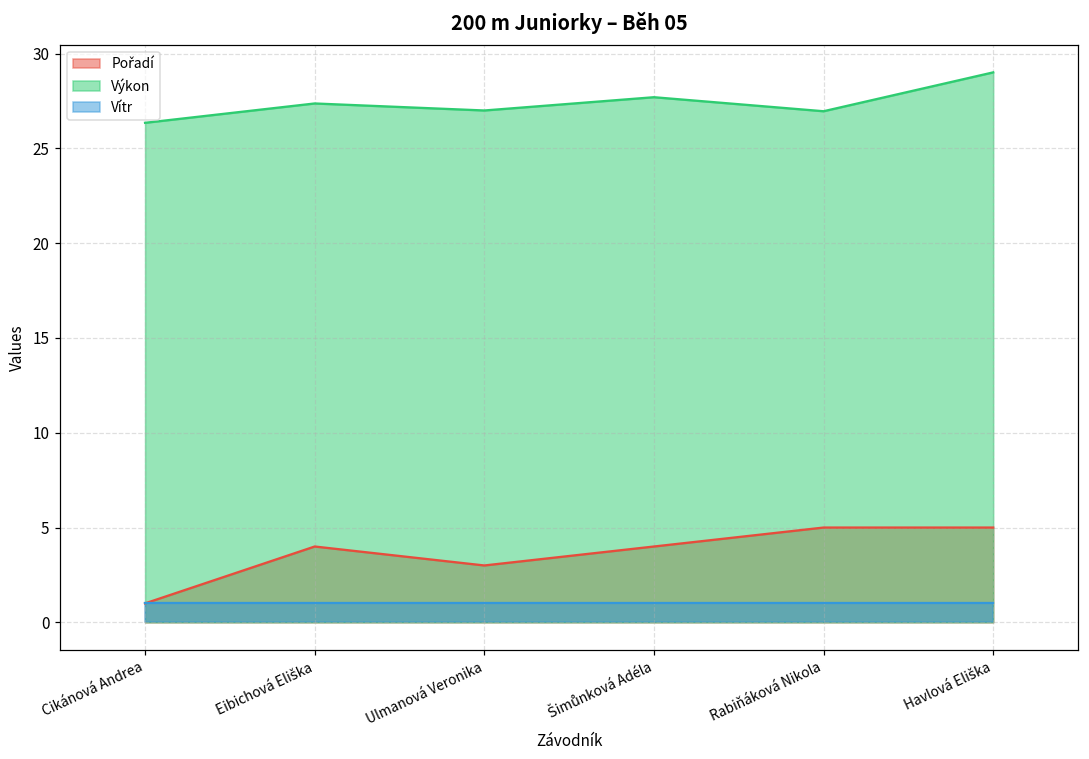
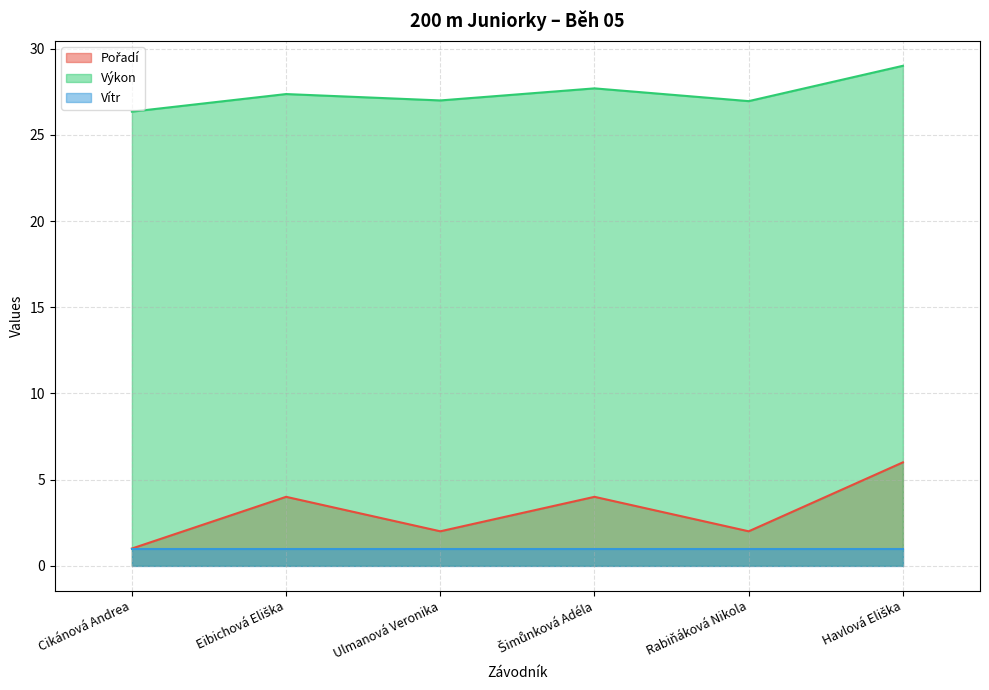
  {
    "Pořadí": {
      "Eibichová Eliška": 4,
-     "Ulmanová Veronika": 3,
+     "Ulmanová Veronika": 2,
      "Šimůnková Adéla": 4,
-     "Rabiňáková Nikola": 5,
-     "Havlová Eliška": 5
+     "Rabiňáková Nikola": 2,
+     "Havlová Eliška": 6
    },
    "Výkon": {
      "Cikánová Andrea": 26.4,
      "Eibichová Eliška": 27.4,
      "Ulmanová Veronika": 27,
      "Šimůnková Adéla": 27.7,
      "Rabiňáková Nikola": 27,
      "Havlová Eliška": 29
    },
    "Vítr": {
      "Eibichová Eliška": 1,
      "Ulmanová Veronika": 1,
      "Šimůnková Adéla": 1,
      "Rabiňáková Nikola": 1,
      "Havlová Eliška": 1
    }
  }
